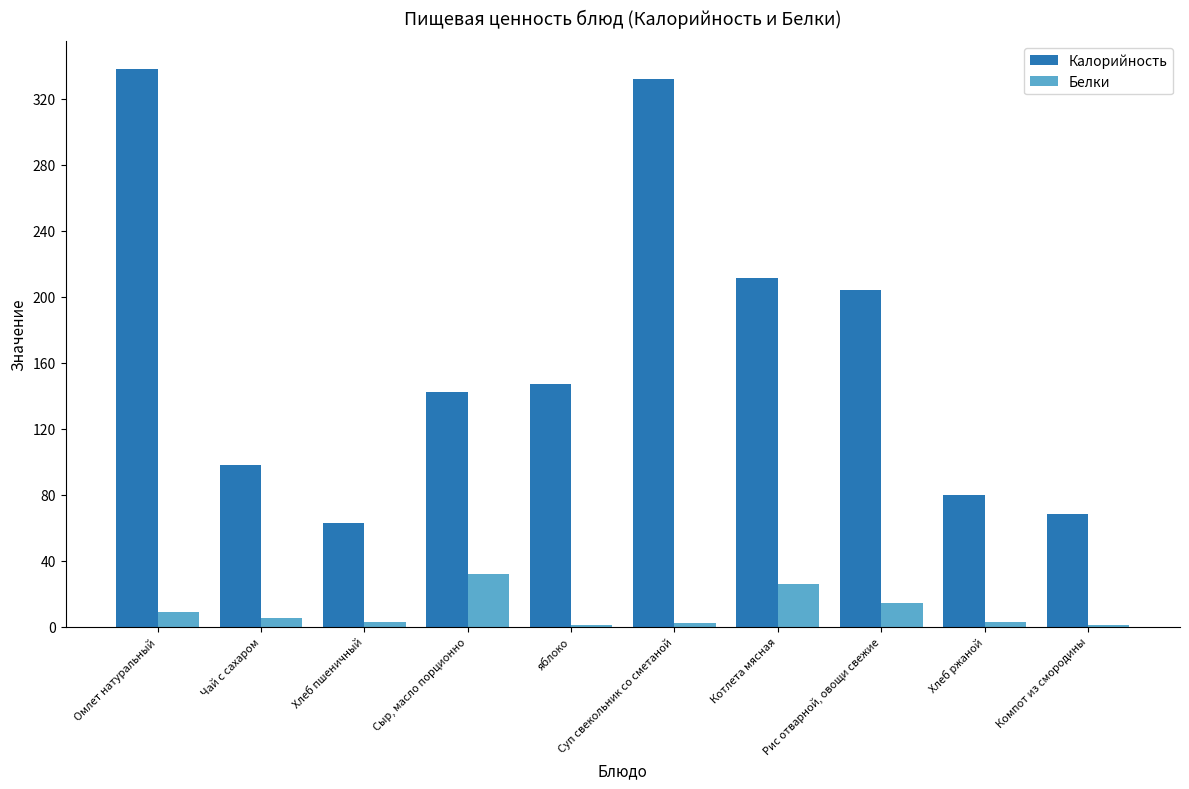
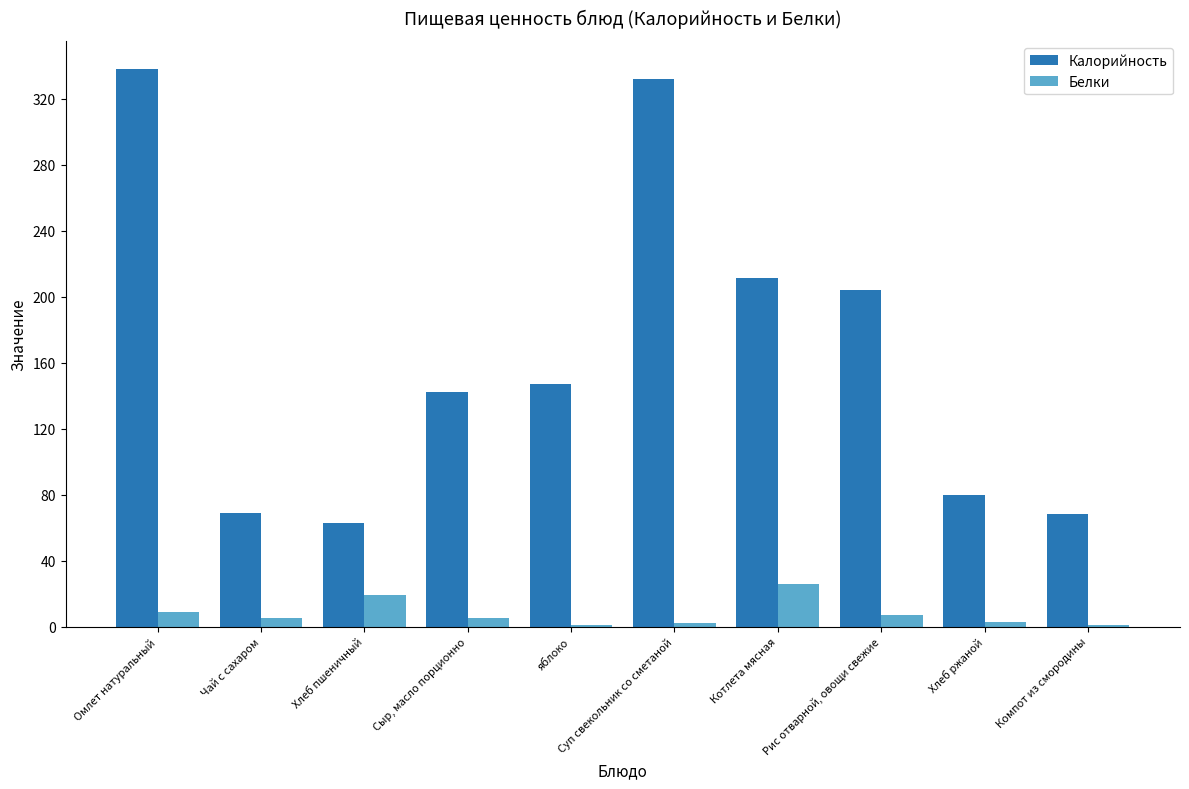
  {
    "Калорийность": {
      "Омлет натуральный": 338,
-     "Чай с сахаром": 98,
+     "Чай с сахаром": 69,
      "Хлеб пшеничный": 63,
      "Сыр, масло порционно": 142,
      "яблоко": 147,
      "Суп свекольник со сметаной": 332,
      "Котлета мясная": 211,
      "Рис отварной, овощи свежие": 204,
      "Хлеб ржаной": 80,
      "Компот из смородины": 68
    },
    "Белки": {
      "Омлет натуральный": 9,
      "Чай с сахаром": 5,
-     "Хлеб пшеничный": 3,
-     "Сыр, масло порционно": 32,
+     "Хлеб пшеничный": 19,
+     "Сыр, масло порционно": 5,
      "Суп свекольник со сметаной": 2,
      "Котлета мясная": 26,
-     "Рис отварной, овощи свежие": 14,
+     "Рис отварной, овощи свежие": 7,
      "Хлеб ржаной": 3
    }
  }
